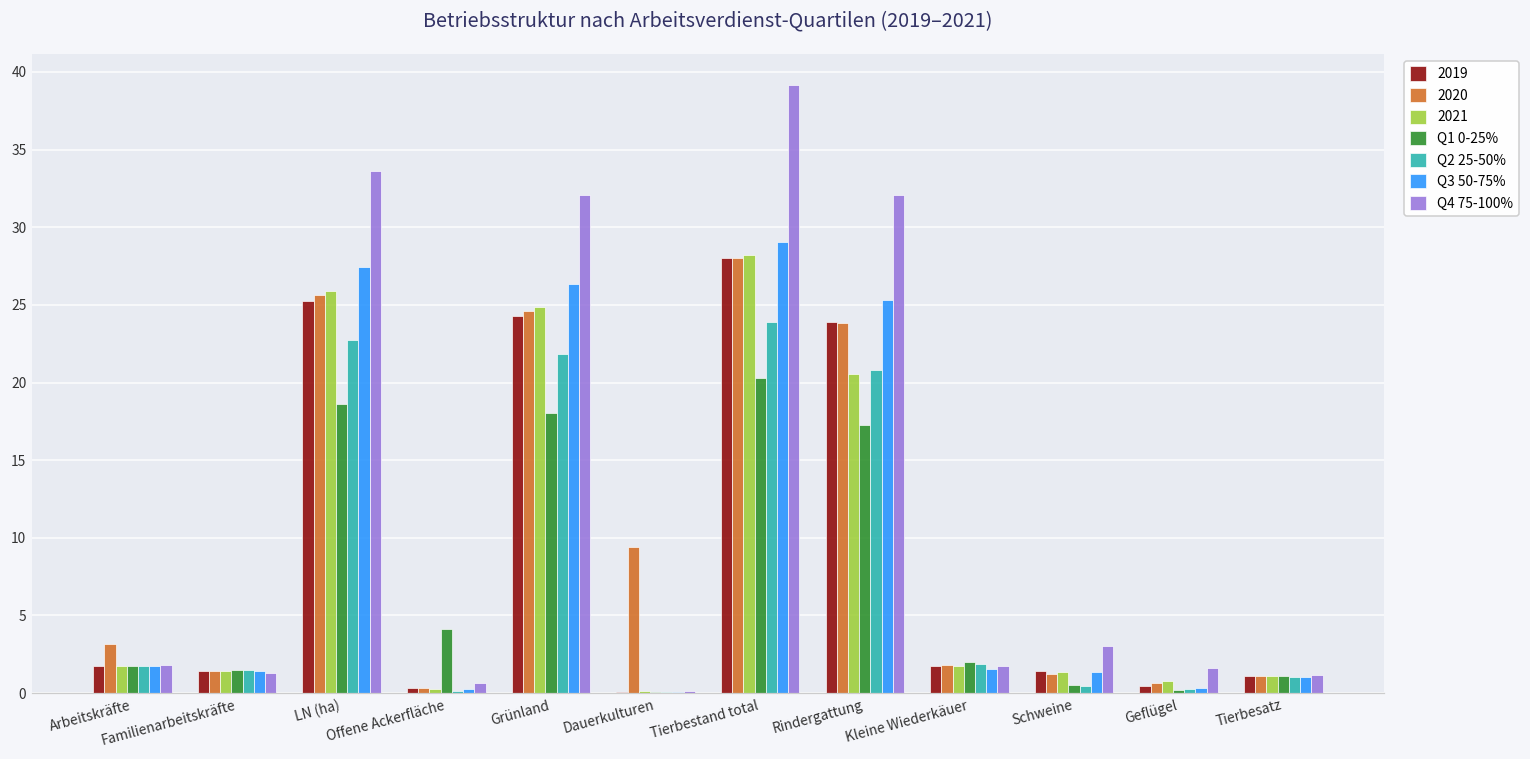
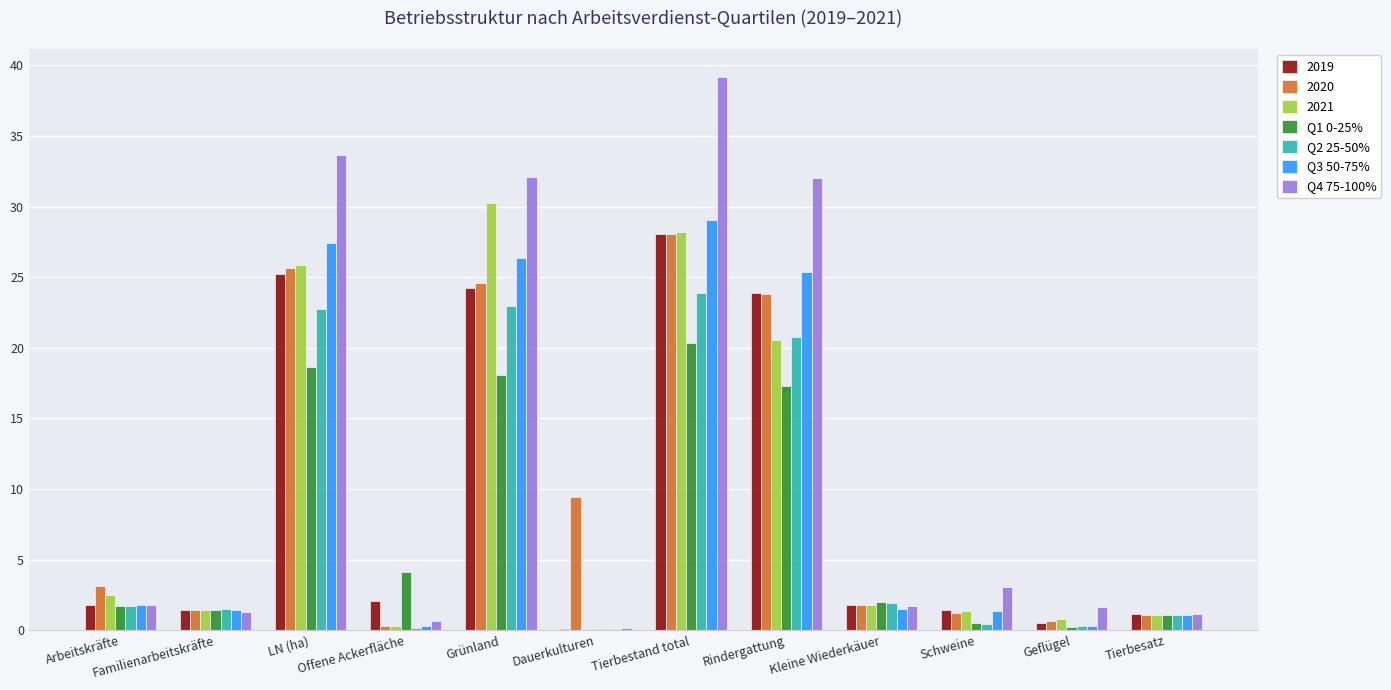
  {
    "2019": {
      "Arbeitskräfte": 1.8,
      "Familienarbeitskräfte": 1.4,
      "LN (ha)": 25.2,
-     "Offene Ackerfläche": 0.3,
+     "Offene Ackerfläche": 2.1,
      "Grünland": 24.3,
      "Tierbestand total": 28.0,
      "Rindergattung": 23.9,
      "Kleine Wiederkäuer": 1.8,
      "Schweine": 1.4,
      "Geflügel": 0.5,
      "Tierbesatz": 1.1
    },
    "2020": {
      "Arbeitskräfte": 3.1,
      "Familienarbeitskräfte": 1.4,
      "LN (ha)": 25.6,
      "Offene Ackerfläche": 0.3,
      "Grünland": 24.6,
      "Dauerkulturen": 9.4,
      "Tierbestand total": 28.0,
      "Rindergattung": 23.8,
      "Kleine Wiederkäuer": 1.8,
      "Schweine": 1.2,
      "Geflügel": 0.6,
      "Tierbesatz": 1.1
    },
    "2021": {
-     "Arbeitskräfte": 1.8,
+     "Arbeitskräfte": 2.5,
      "Familienarbeitskräfte": 1.4,
      "LN (ha)": 25.9,
      "Offene Ackerfläche": 0.3,
-     "Grünland": 24.9,
+     "Grünland": 30.3,
      "Tierbestand total": 28.2,
      "Rindergattung": 20.6,
      "Kleine Wiederkäuer": 1.8,
      "Schweine": 1.4,
      "Geflügel": 0.8,
      "Tierbesatz": 1.1
    },
    "Q1 0-25%": {
      "Arbeitskräfte": 1.7,
      "Familienarbeitskräfte": 1.5,
      "LN (ha)": 18.6,
      "Offene Ackerfläche": 4.1,
      "Grünland": 18.1,
      "Tierbestand total": 20.3,
      "Rindergattung": 17.3,
      "Kleine Wiederkäuer": 2.0,
      "Schweine": 0.5,
      "Geflügel": 0.2,
      "Tierbesatz": 1.1
    },
    "Q2 25-50%": {
      "Arbeitskräfte": 1.7,
      "Familienarbeitskräfte": 1.5,
      "LN (ha)": 22.7,
-     "Grünland": 21.8,
+     "Grünland": 23.0,
      "Tierbestand total": 23.9,
      "Rindergattung": 20.8,
      "Kleine Wiederkäuer": 1.9,
      "Schweine": 0.5,
      "Geflügel": 0.3,
      "Tierbesatz": 1.1
    },
    "Q3 50-75%": {
      "Arbeitskräfte": 1.8,
      "Familienarbeitskräfte": 1.4,
      "LN (ha)": 27.4,
      "Offene Ackerfläche": 0.3,
      "Grünland": 26.4,
      "Tierbestand total": 29.1,
      "Rindergattung": 25.3,
      "Kleine Wiederkäuer": 1.5,
      "Schweine": 1.4,
      "Geflügel": 0.3,
      "Tierbesatz": 1.1
    },
    "Q4 75-100%": {
      "Arbeitskräfte": 1.8,
      "Familienarbeitskräfte": 1.3,
      "LN (ha)": 33.6,
      "Offene Ackerfläche": 0.7,
      "Grünland": 32.1,
      "Tierbestand total": 39.2,
      "Rindergattung": 32.0,
      "Kleine Wiederkäuer": 1.7,
      "Schweine": 3.0,
      "Geflügel": 1.6,
      "Tierbesatz": 1.2
    }
  }
